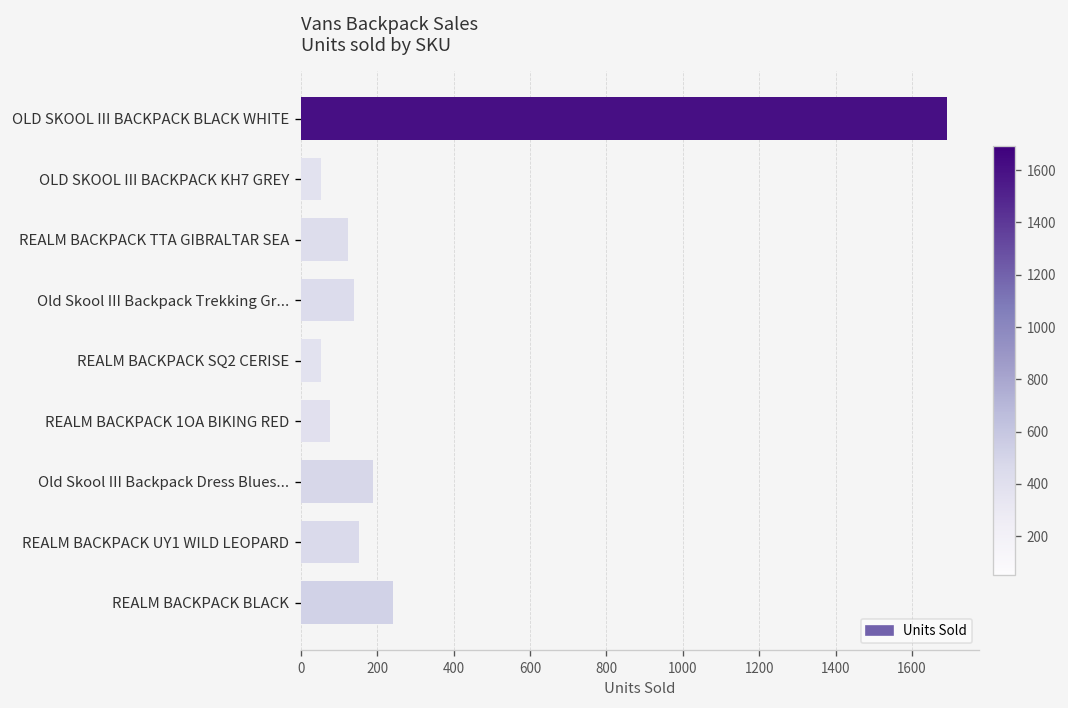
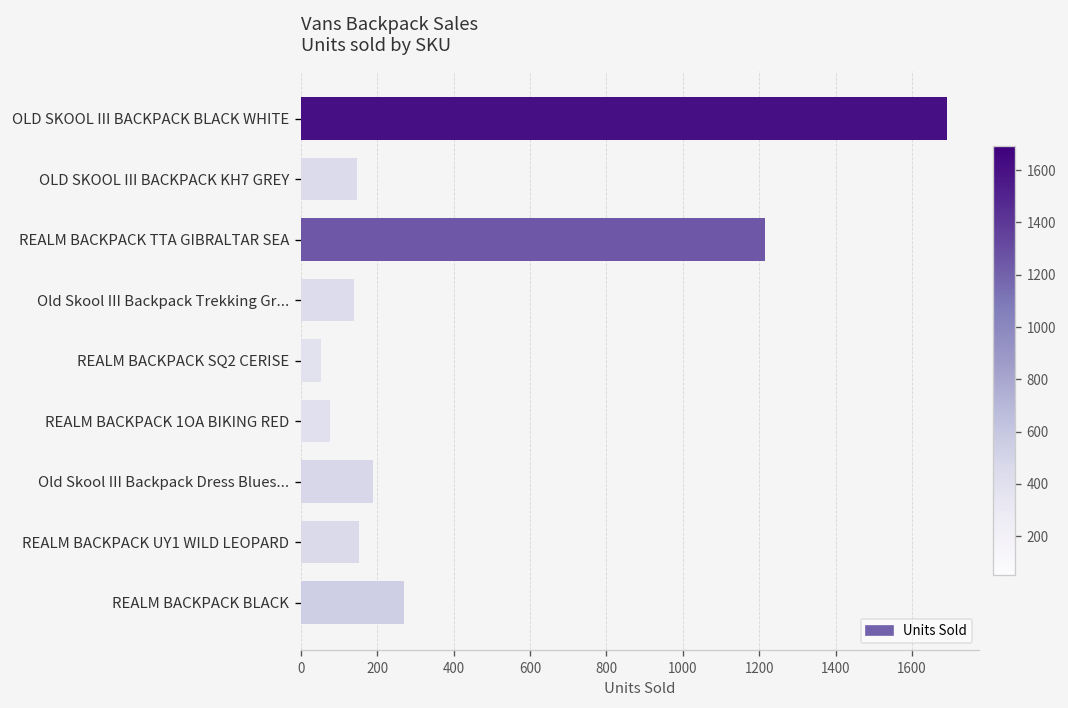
  {
    "OLD SKOOL III BACKPACK BLACK WHITE": 1690,
-   "OLD SKOOL III BACKPACK KH7 GREY": 50,
-   "REALM BACKPACK TTA GIBRALTAR SEA": 120,
+   "OLD SKOOL III BACKPACK KH7 GREY": 150,
+   "REALM BACKPACK TTA GIBRALTAR SEA": 1220,
    "Old Skool III Backpack Trekking Gr...": 140,
    "REALM BACKPACK SQ2 CERISE": 50,
    "REALM BACKPACK 1OA BIKING RED": 80,
    "Old Skool III Backpack Dress Blues...": 190,
    "REALM BACKPACK UY1 WILD LEOPARD": 150,
-   "REALM BACKPACK BLACK": 240
+   "REALM BACKPACK BLACK": 270
  }
